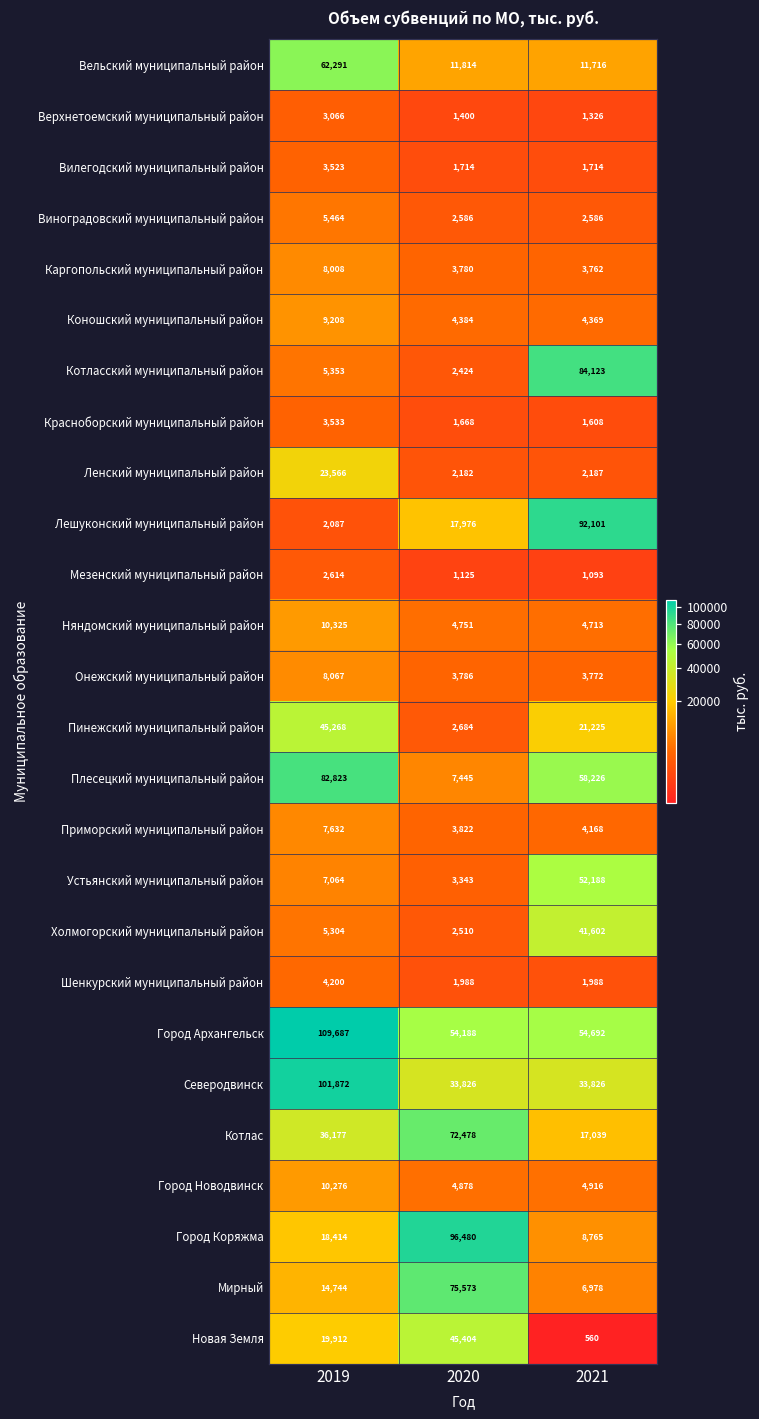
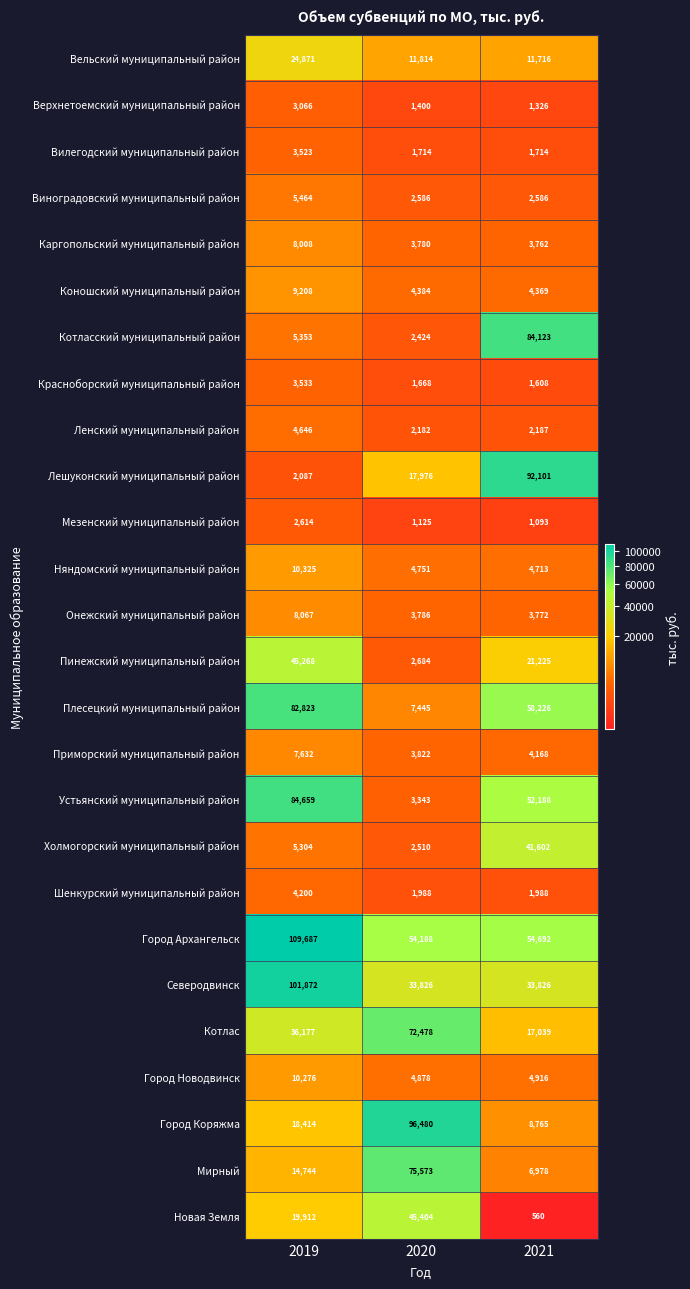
  {
    "Вельский муниципальный район": {
-     "2019": "62,291",
+     "2019": "24,871",
      "2020": "11,814",
      "2021": "11,716"
    },
    "Верхнетоемский муниципальный район": {
      "2019": "3,066",
      "2020": "1,400",
      "2021": "1,326"
    },
    "Вилегодский муниципальный район": {
      "2019": "3,523",
      "2020": "1,714",
      "2021": "1,714"
    },
    "Виноградовский муниципальный район": {
      "2019": "5,464",
      "2020": "2,586",
      "2021": "2,586"
    },
    "Каргопольский муниципальный район": {
      "2019": "8,008",
      "2020": "3,780",
      "2021": "3,762"
    },
    "Коношский муниципальный район": {
      "2019": "9,208",
      "2020": "4,384",
      "2021": "4,369"
    },
    "Котласский муниципальный район": {
      "2019": "5,353",
      "2020": "2,424",
      "2021": "84,123"
    },
    "Красноборский муниципальный район": {
      "2019": "3,533",
      "2020": "1,668",
      "2021": "1,608"
    },
    "Ленский муниципальный район": {
-     "2019": "23,566",
+     "2019": "4,646",
      "2020": "2,182",
      "2021": "2,187"
    },
    "Лешуконский муниципальный район": {
      "2019": "2,087",
      "2020": "17,976",
      "2021": "92,101"
    },
    "Мезенский муниципальный район": {
      "2019": "2,614",
      "2020": "1,125",
      "2021": "1,093"
    },
    "Няндомский муниципальный район": {
      "2019": "10,325",
      "2020": "4,751",
      "2021": "4,713"
    },
    "Онежский муниципальный район": {
      "2019": "8,067",
      "2020": "3,786",
      "2021": "3,772"
    },
    "Пинежский муниципальный район": {
      "2019": "45,268",
      "2020": "2,684",
      "2021": "21,225"
    },
    "Плесецкий муниципальный район": {
      "2019": "82,823",
      "2020": "7,445",
      "2021": "58,226"
    },
    "Приморский муниципальный район": {
      "2019": "7,632",
      "2020": "3,822",
      "2021": "4,168"
    },
    "Устьянский муниципальный район": {
-     "2019": "7,064",
+     "2019": "84,659",
      "2020": "3,343",
      "2021": "52,188"
    },
    "Холмогорский муниципальный район": {
      "2019": "5,304",
      "2020": "2,510",
      "2021": "41,602"
    },
    "Шенкурский муниципальный район": {
      "2019": "4,200",
      "2020": "1,988",
      "2021": "1,988"
    },
    "Город Архангельск": {
      "2019": "109,687",
      "2020": "54,188",
      "2021": "54,692"
    },
    "Северодвинск": {
      "2019": "101,872",
      "2020": "33,826",
      "2021": "33,826"
    },
    "Котлас": {
      "2019": "36,177",
      "2020": "72,478",
      "2021": "17,039"
    },
    "Город Новодвинск": {
      "2019": "10,276",
      "2020": "4,878",
      "2021": "4,916"
    },
    "Город Коряжма": {
      "2019": "18,414",
      "2020": "96,480",
      "2021": "8,765"
    },
    "Мирный": {
      "2019": "14,744",
      "2020": "75,573",
      "2021": "6,978"
    },
    "Новая Земля": {
      "2019": "19,912",
      "2020": "45,404",
      "2021": "560"
    }
  }
